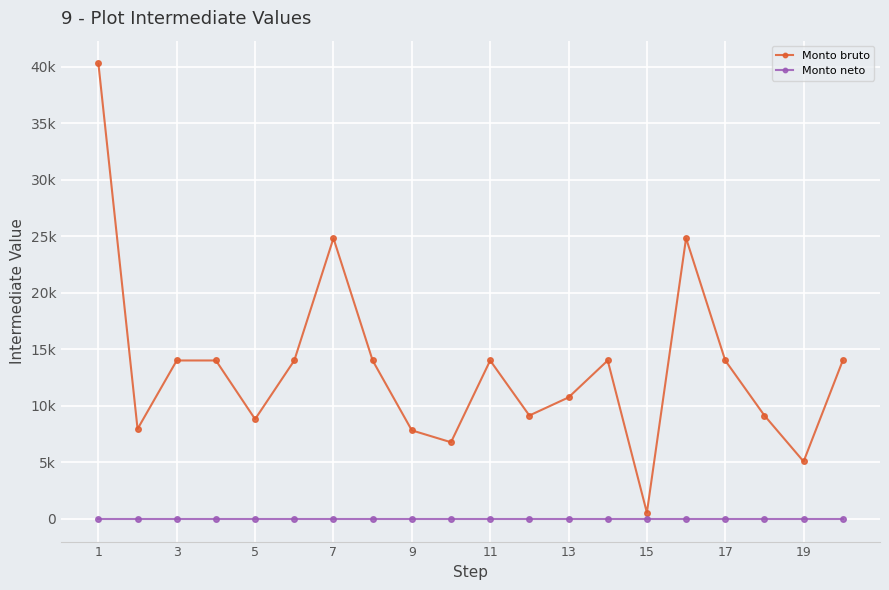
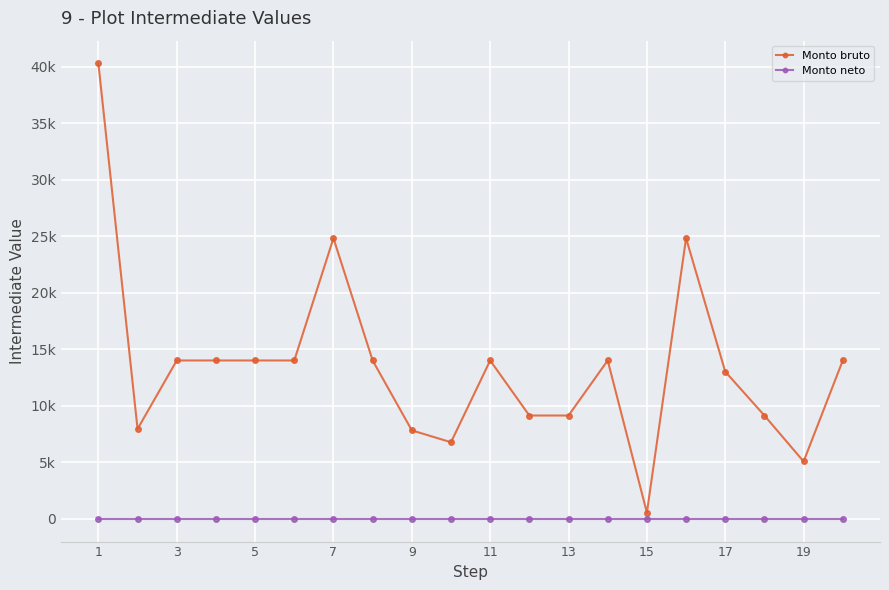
  {
    "Monto bruto": {
      "1": 40300,
      "3": 14000,
-     "5": 8800,
+     "5": 14000,
      "7": 24800,
      "9": 7800,
      "11": 14000,
-     "13": 10700,
+     "13": 9100,
      "15": 500,
-     "17": 14000,
+     "17": 13000,
      "19": 5100
    },
    "Monto neto": {
      "1": 0,
      "3": 0,
      "5": 0,
      "7": 0,
      "9": 0,
      "11": 0,
      "13": 0,
      "15": 0,
      "17": 0,
      "19": 0
    }
  }
